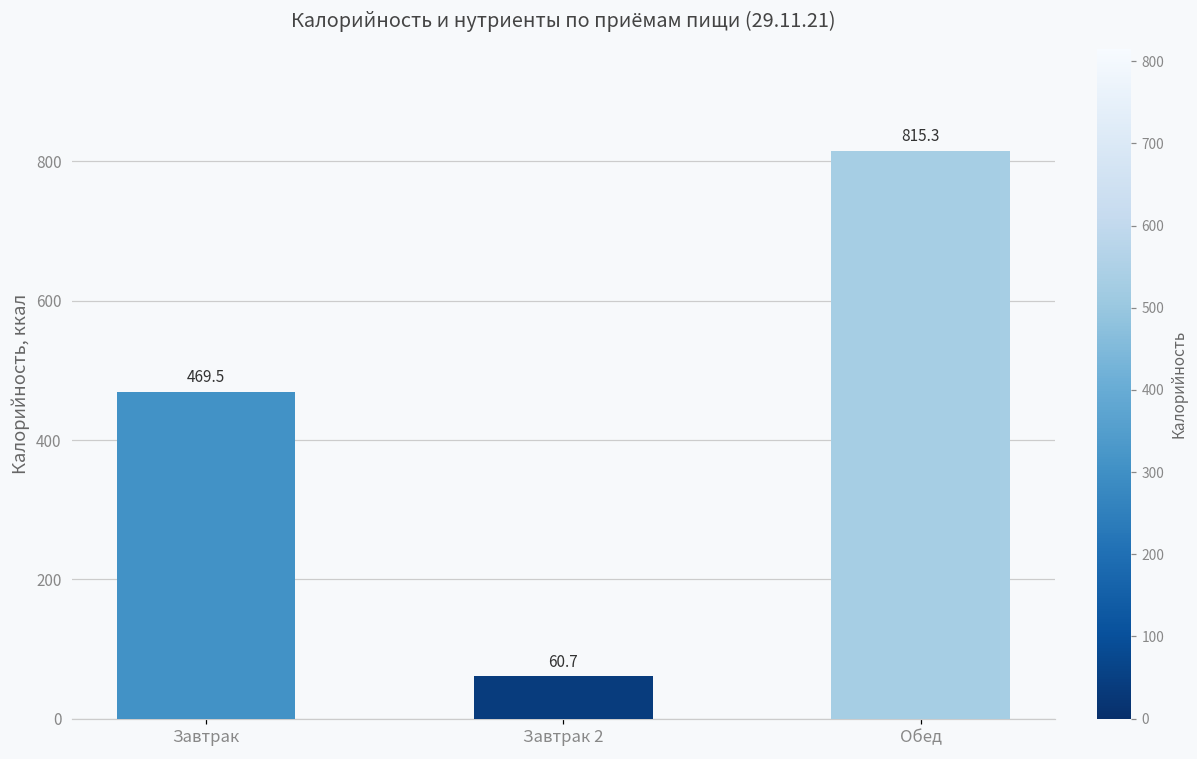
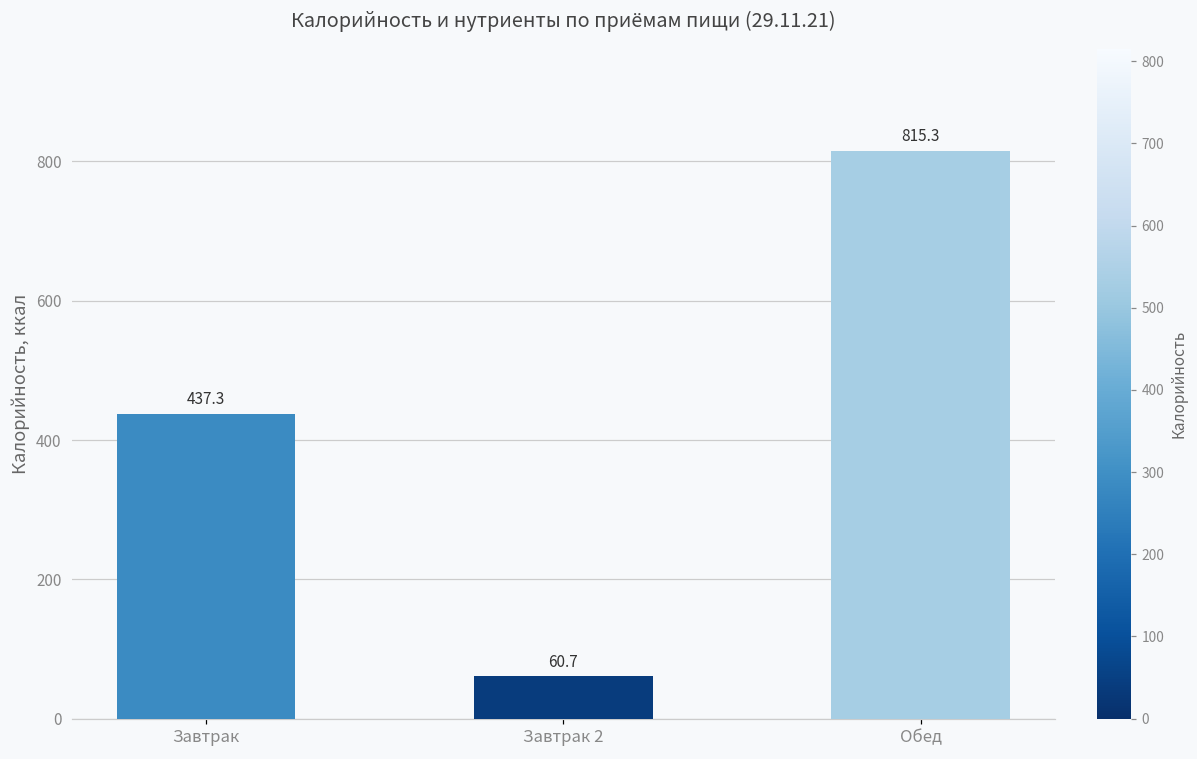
  {
-   "Завтрак": 469.5,
+   "Завтрак": 437.3,
    "Завтрак 2": 60.7,
    "Обед": 815.3
  }
